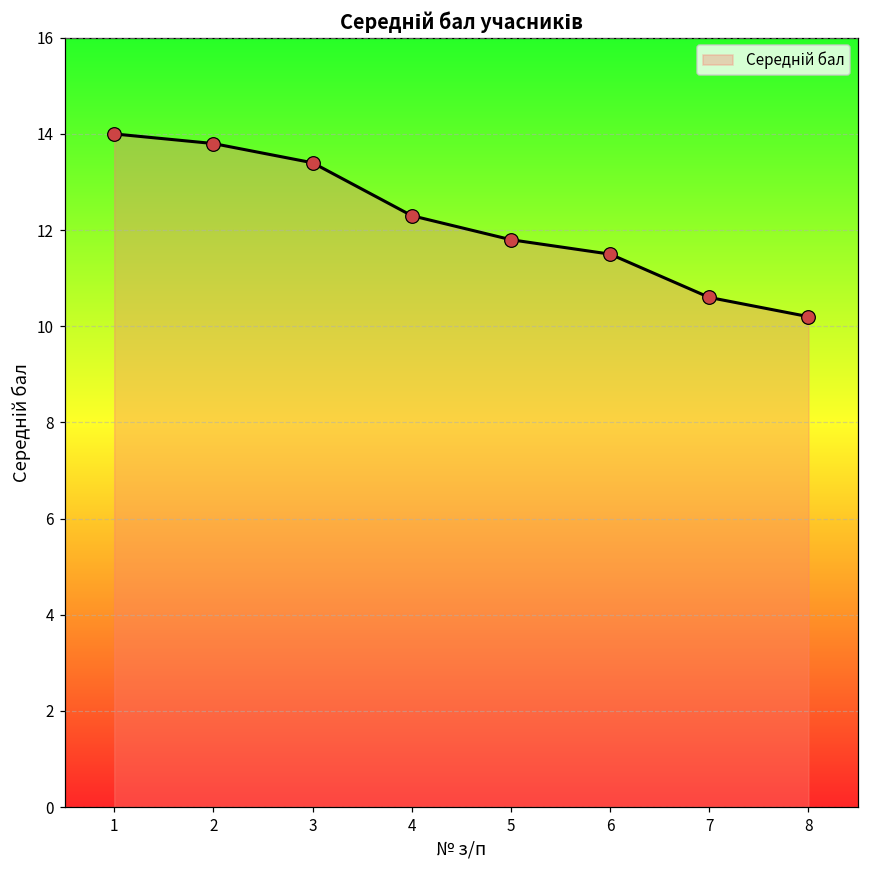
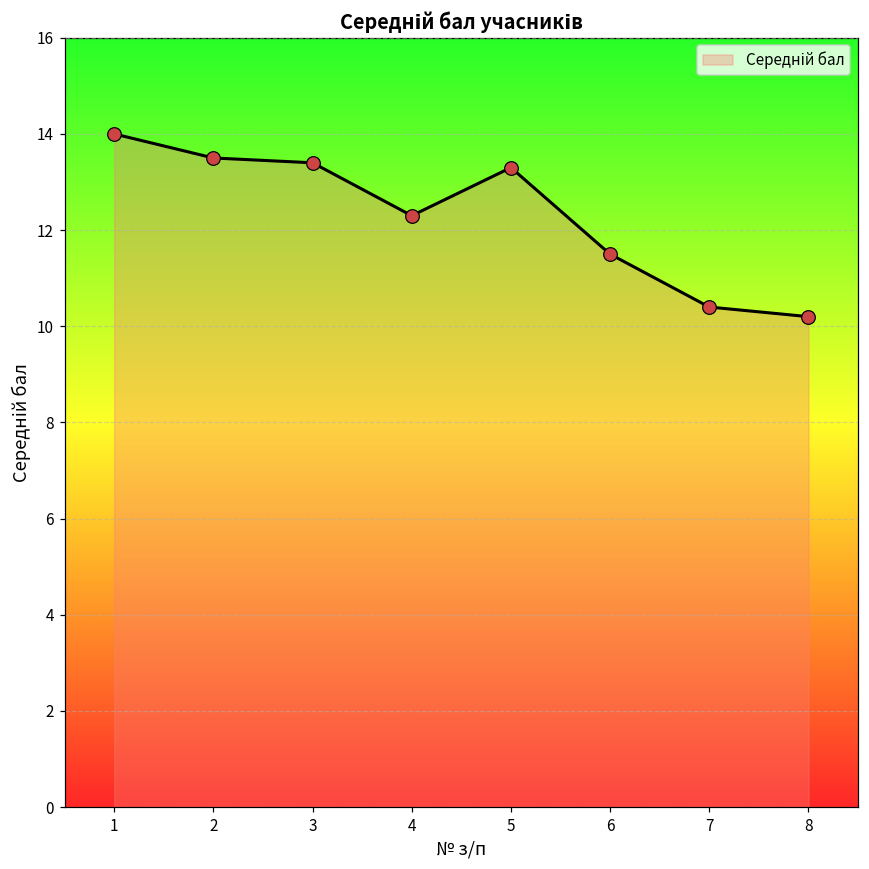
  {
    "1": 14.0,
-   "2": 13.8,
+   "2": 13.5,
    "3": 13.4,
    "4": 12.3,
-   "5": 11.8,
+   "5": 13.3,
    "6": 11.5,
-   "7": 10.6,
+   "7": 10.4,
    "8": 10.2
  }
